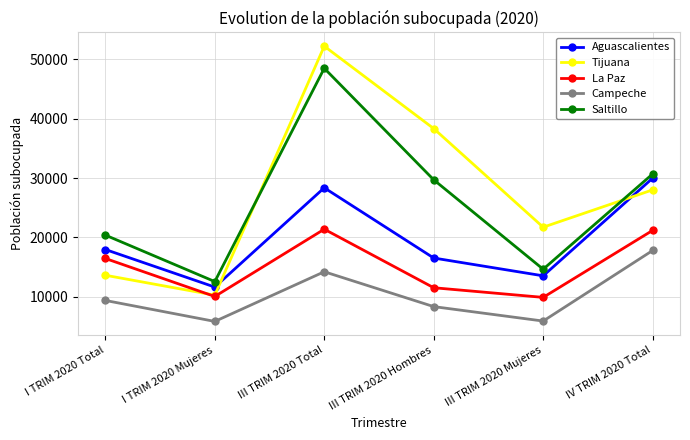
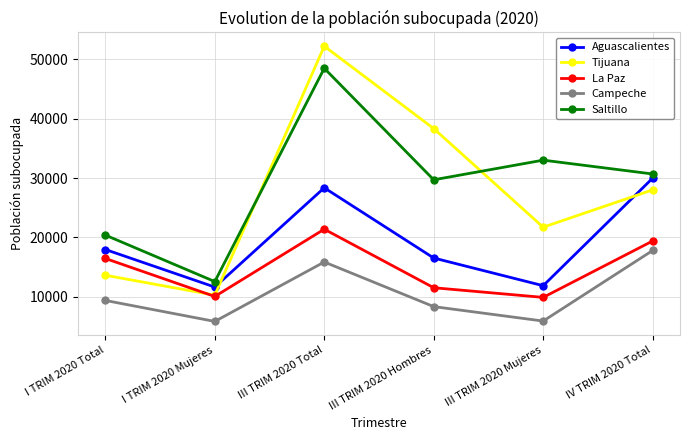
  {
    "Aguascalientes": {
      "I TRIM 2020 Total": 18000,
      "I TRIM 2020 Mujeres": 12000,
      "III TRIM 2020 Total": 28000,
      "III TRIM 2020 Hombres": 17000,
-     "III TRIM 2020 Mujeres": 14000,
+     "III TRIM 2020 Mujeres": 12000,
      "IV TRIM 2020 Total": 30000
    },
    "Tijuana": {
      "I TRIM 2020 Total": 14000,
      "III TRIM 2020 Total": 52000,
      "III TRIM 2020 Hombres": 38000,
      "III TRIM 2020 Mujeres": 22000,
      "IV TRIM 2020 Total": 28000
    },
    "La Paz": {
      "I TRIM 2020 Total": 16000,
      "III TRIM 2020 Total": 21000,
      "III TRIM 2020 Hombres": 12000,
      "III TRIM 2020 Mujeres": 10000,
-     "IV TRIM 2020 Total": 21000
+     "IV TRIM 2020 Total": 19000
    },
    "Campeche": {
      "I TRIM 2020 Total": 9000,
      "I TRIM 2020 Mujeres": 6000,
-     "III TRIM 2020 Total": 14000,
+     "III TRIM 2020 Total": 16000,
      "III TRIM 2020 Hombres": 8000,
      "III TRIM 2020 Mujeres": 6000,
      "IV TRIM 2020 Total": 18000
    },
    "Saltillo": {
      "I TRIM 2020 Total": 20000,
      "I TRIM 2020 Mujeres": 13000,
      "III TRIM 2020 Total": 49000,
      "III TRIM 2020 Hombres": 30000,
-     "III TRIM 2020 Mujeres": 15000,
+     "III TRIM 2020 Mujeres": 33000,
      "IV TRIM 2020 Total": 31000
    }
  }
